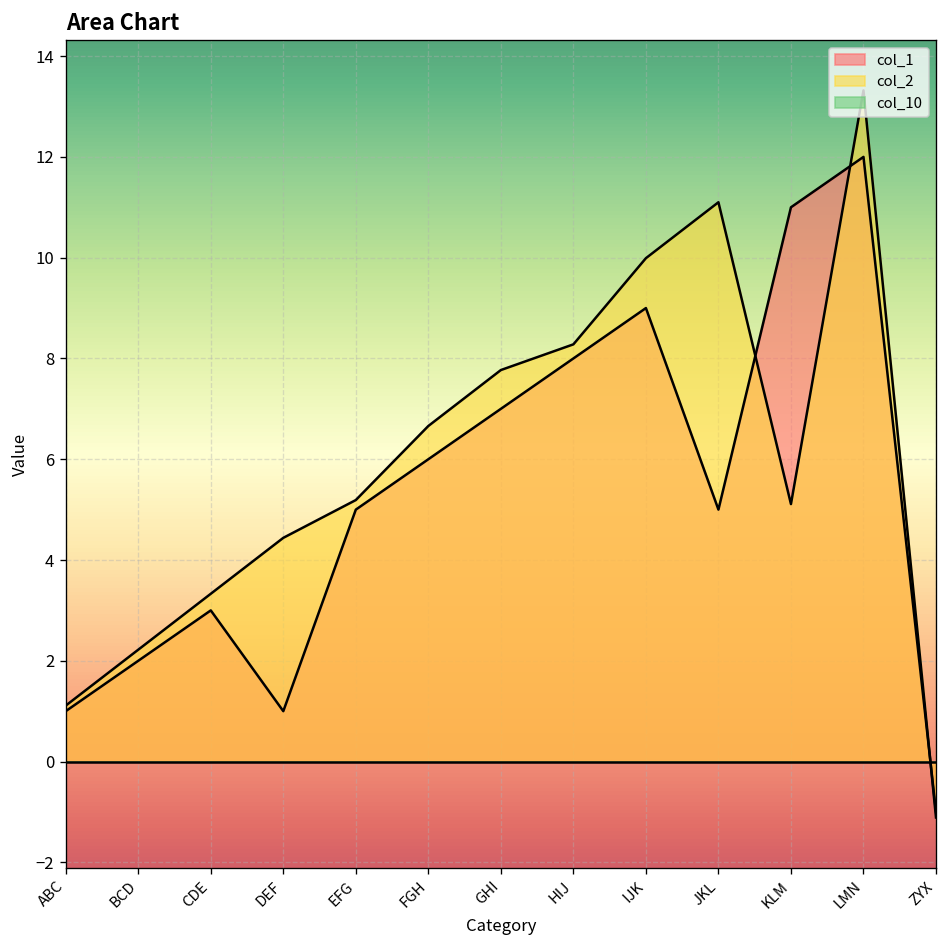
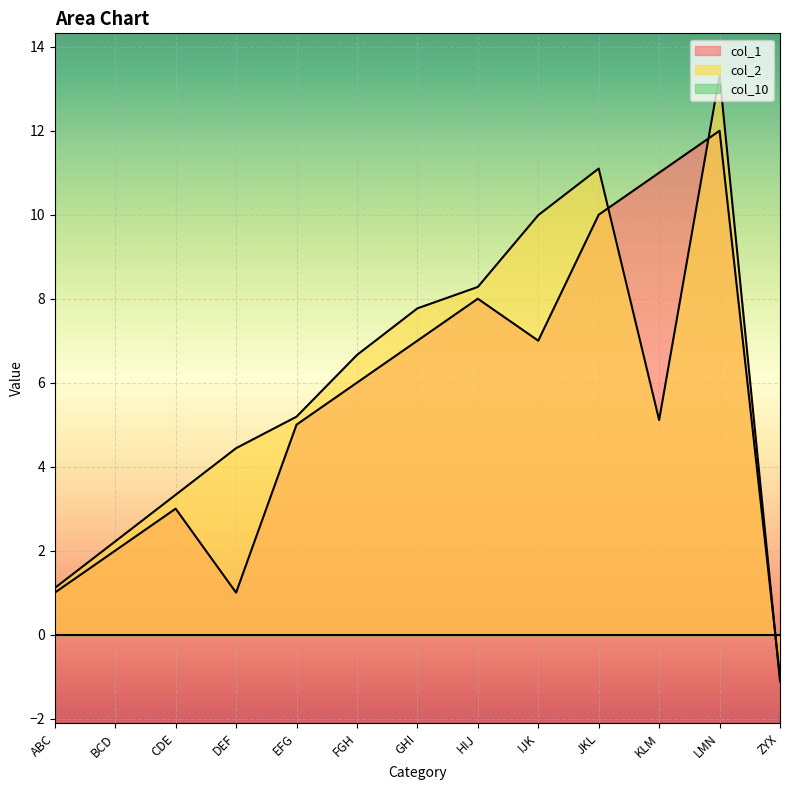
  {
    "col_1": {
-     "IJK": 9,
-     "JKL": 5
+     "IJK": 7,
+     "JKL": 10
    },
    "col_10": {
      "ABC": 0,
      "BCD": 0,
      "CDE": 0,
      "DEF": 0,
      "EFG": 0,
      "FGH": 0,
      "GHI": 0,
      "HIJ": 0,
      "IJK": 0,
      "JKL": 0,
      "KLM": 0,
      "LMN": 0
    }
  }
